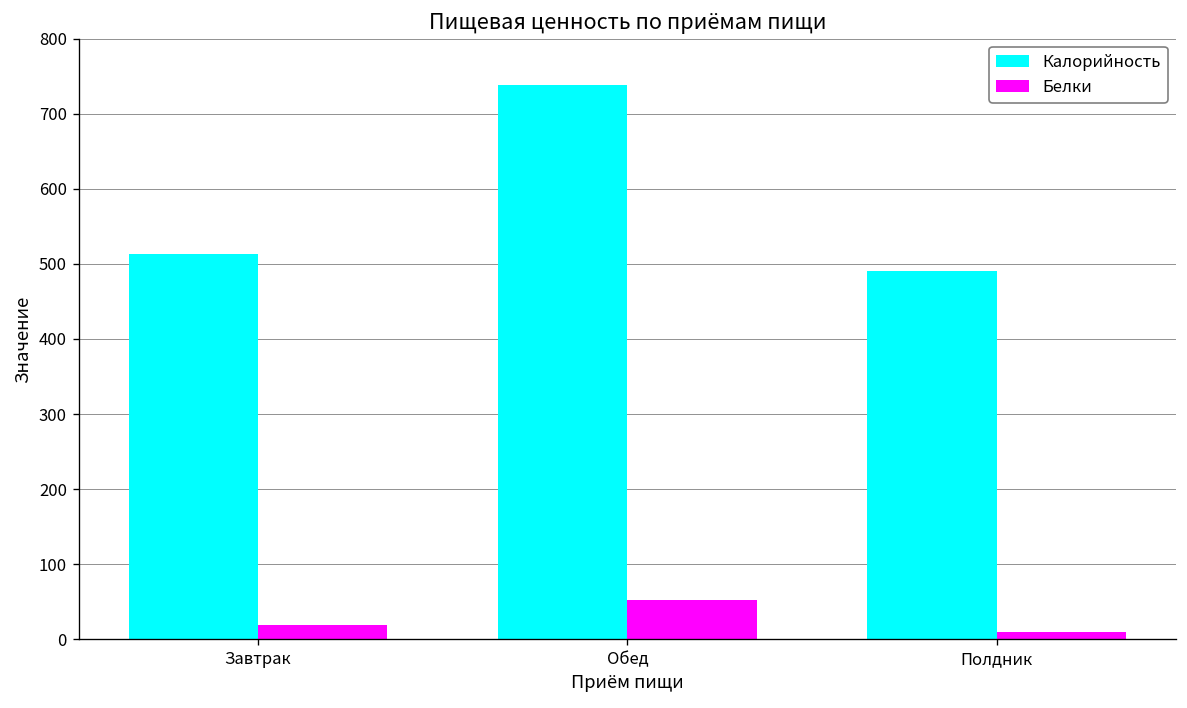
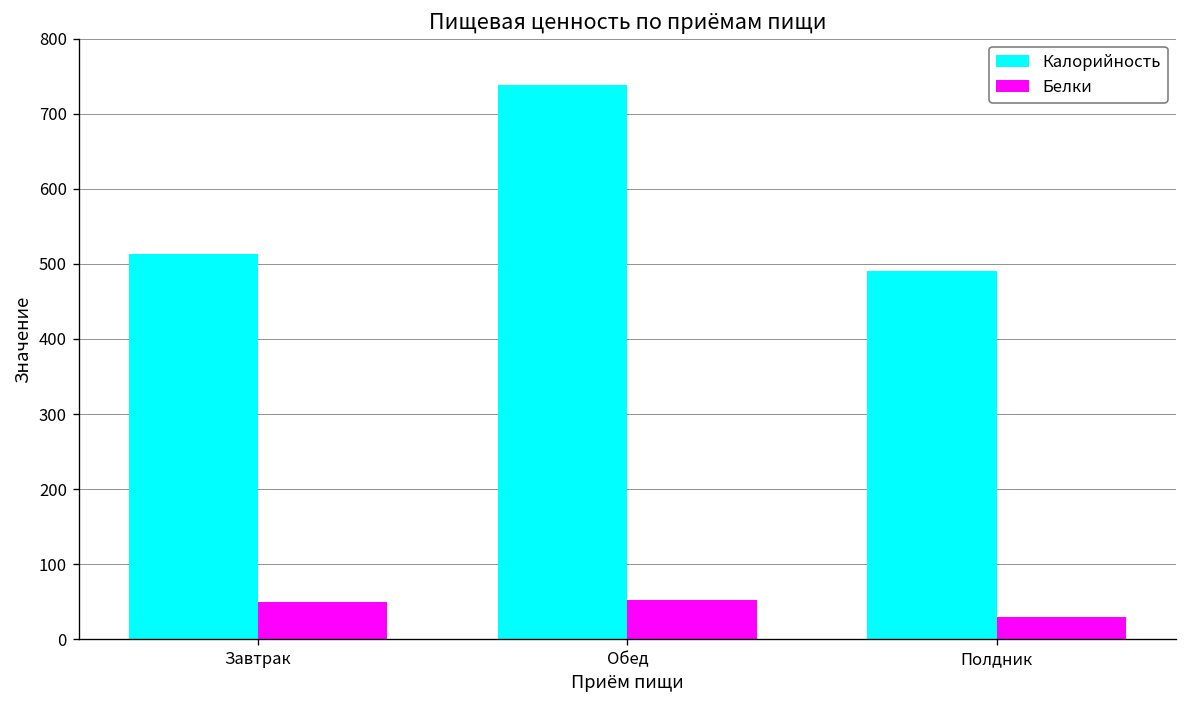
  {
    "Калорийность": {
      "Завтрак": 510,
      "Обед": 740,
      "Полдник": 490
    },
    "Белки": {
-     "Завтрак": 20,
+     "Завтрак": 50,
      "Обед": 50,
-     "Полдник": 10
+     "Полдник": 30
    }
  }
